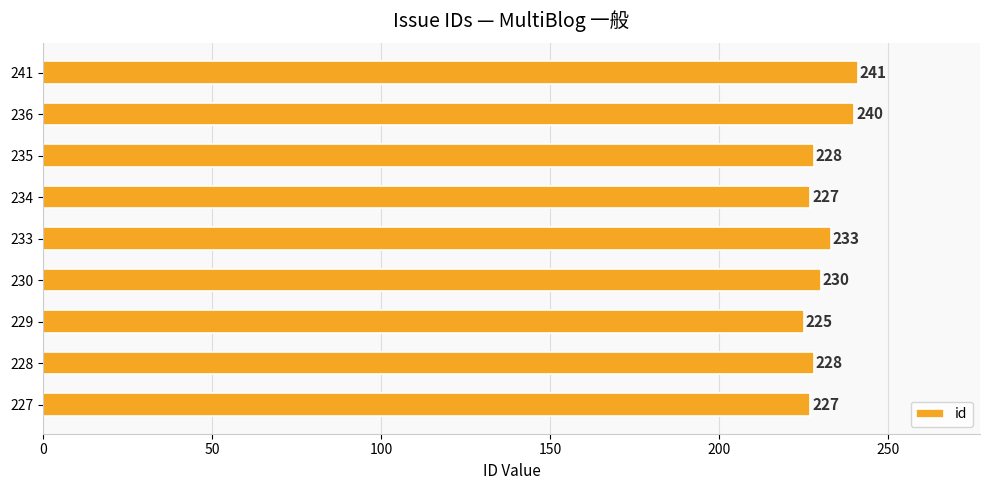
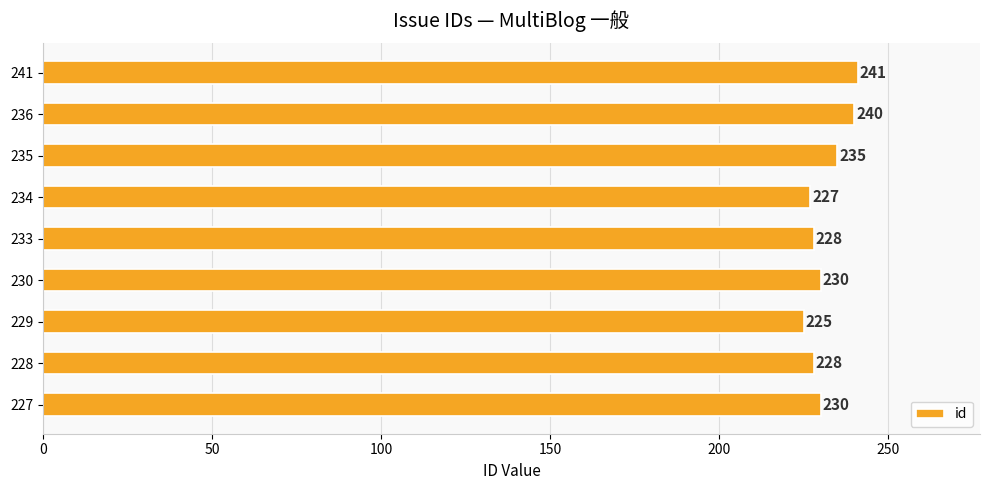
  {
    "241": 241,
    "236": 240,
-   "235": 228,
+   "235": 235,
    "234": 227,
-   "233": 233,
+   "233": 228,
    "230": 230,
    "229": 225,
    "228": 228,
-   "227": 227
+   "227": 230
  }
